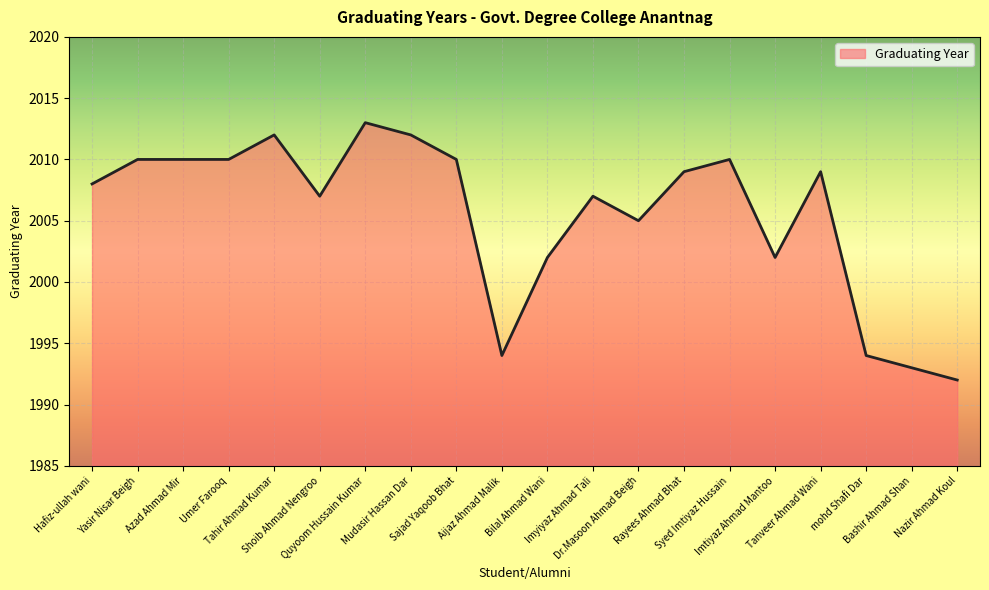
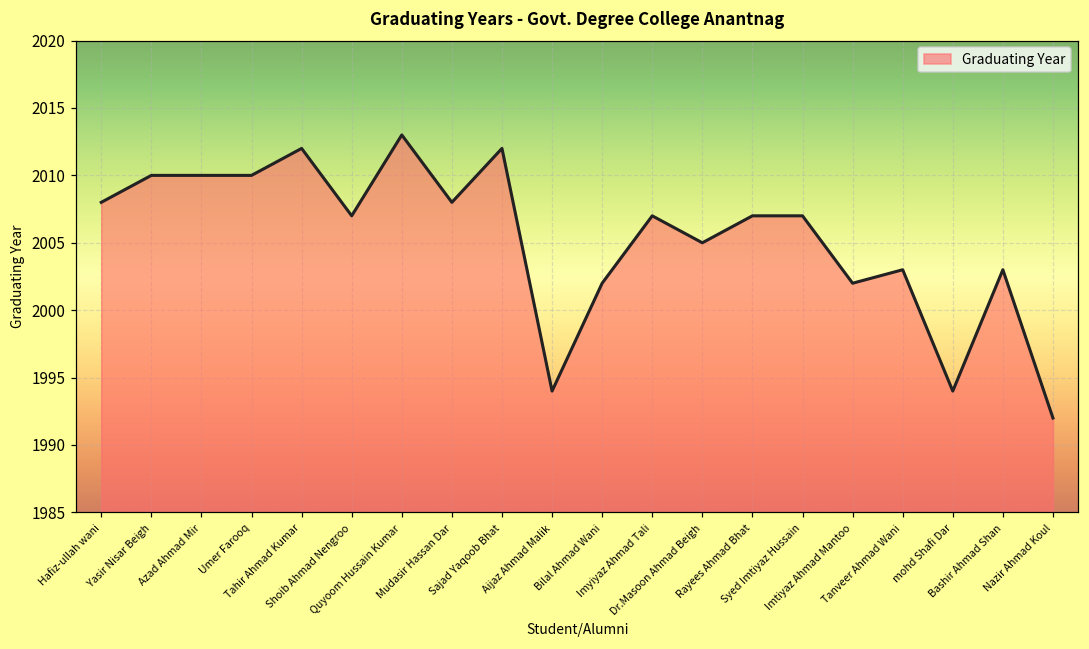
  {
    "Hafiz-ullah wani": 2008,
    "Yasir Nisar Beigh": 2010,
    "Azad Ahmad Mir": 2010,
    "Umer Farooq": 2010,
    "Tahir Ahmad Kumar": 2012,
    "Shoib Ahmad Nengroo": 2007,
    "Quyoom Hussain Kumar": 2013,
-   "Mudasir Hassan Dar": 2012,
-   "Sajad Yaqoob Bhat": 2010,
+   "Mudasir Hassan Dar": 2008,
+   "Sajad Yaqoob Bhat": 2012,
    "Aijaz Ahmad Malik": 1994,
    "Bilal Ahmad Wani": 2002,
    "Imyiyaz Ahmad Tali": 2007,
    "Dr.Masoon Ahmad Beigh": 2005,
-   "Rayees Ahmad Bhat": 2009,
-   "Syed Imtiyaz Hussain": 2010,
+   "Rayees Ahmad Bhat": 2007,
+   "Syed Imtiyaz Hussain": 2007,
    "Imtiyaz Ahmad Mantoo": 2002,
-   "Tanveer Ahmad Wani": 2009,
+   "Tanveer Ahmad Wani": 2003,
    "mohd Shafi Dar": 1994,
-   "Bashir Ahmad Shan": 1993,
+   "Bashir Ahmad Shan": 2003,
    "Nazir Ahmad Koul": 1992
  }
